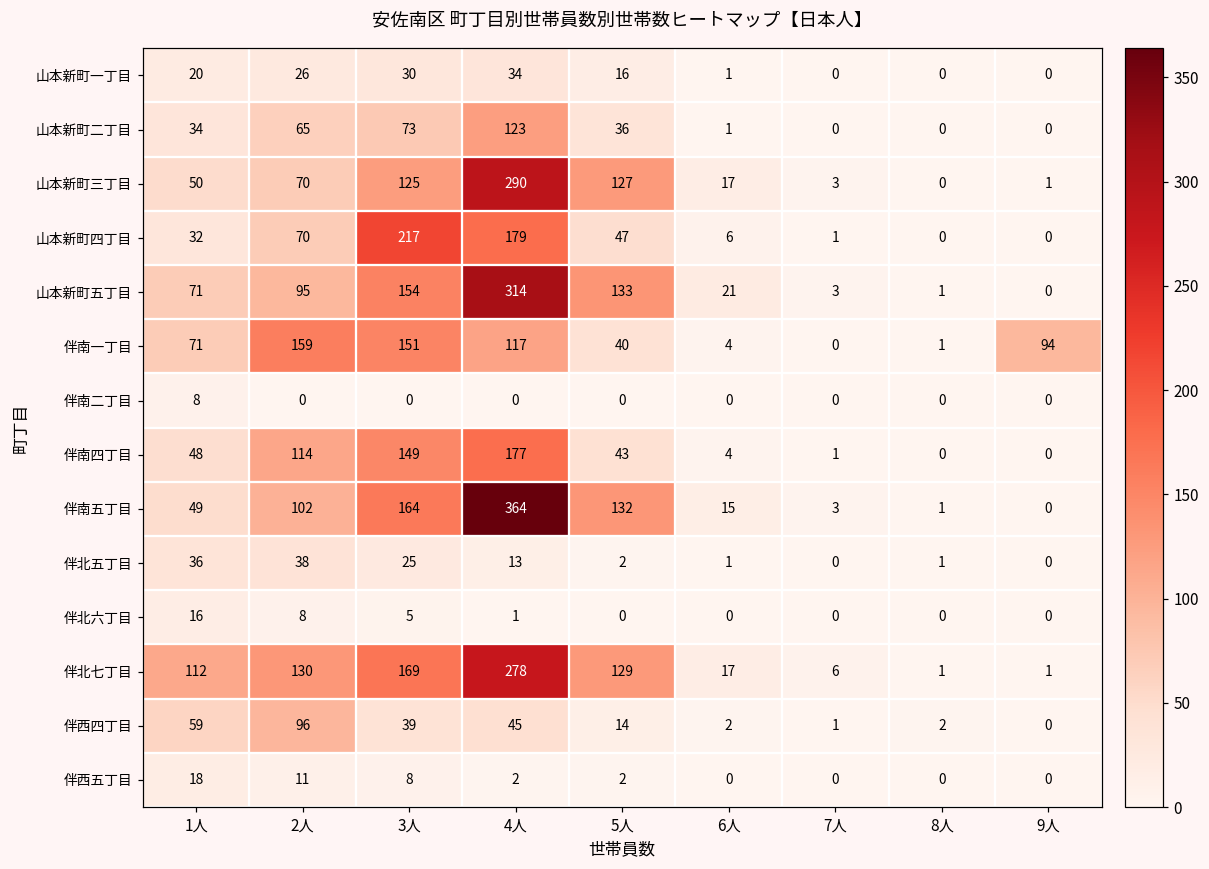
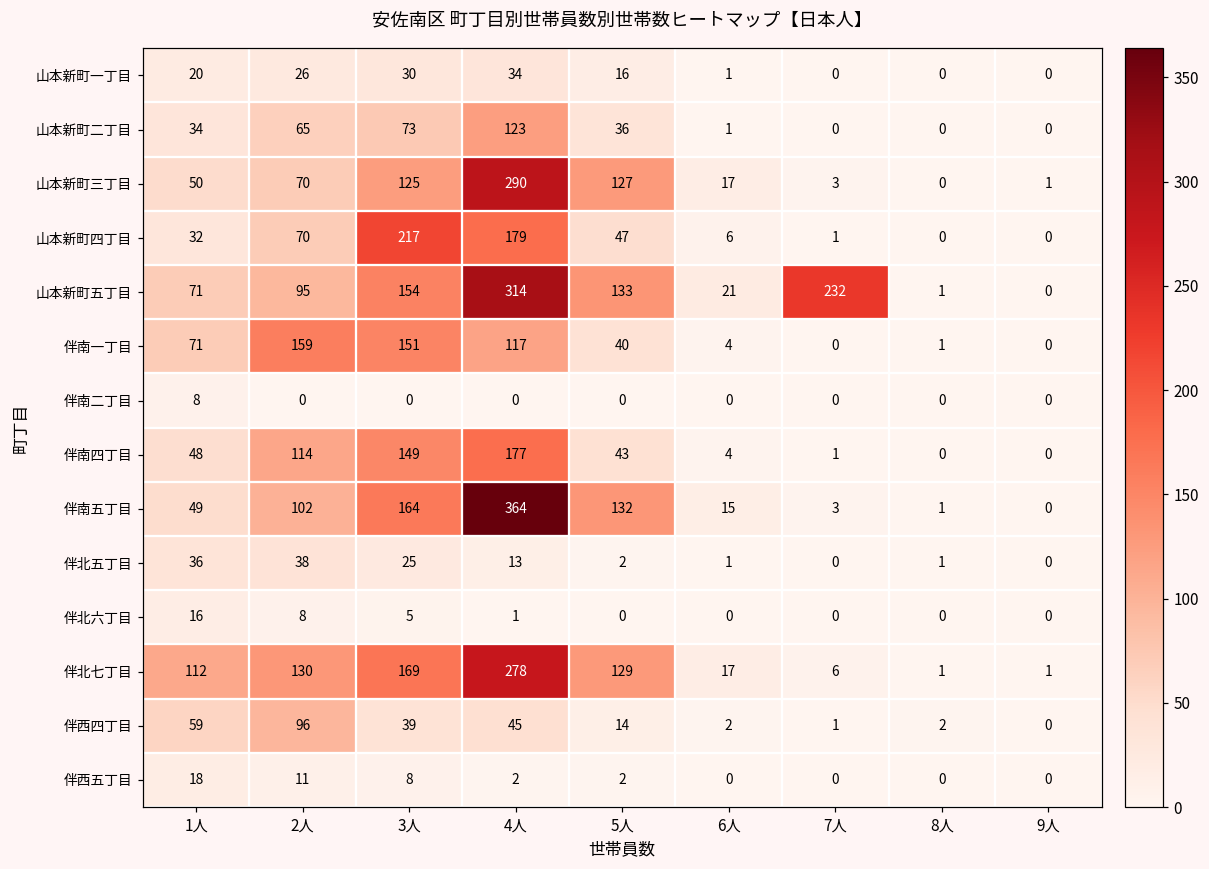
  {
    "山本新町一丁目": {
      "1人": 20,
      "2人": 26,
      "3人": 30,
      "4人": 34,
      "5人": 16,
      "6人": 1,
      "7人": 0,
      "8人": 0,
      "9人": 0
    },
    "山本新町二丁目": {
      "1人": 34,
      "2人": 65,
      "3人": 73,
      "4人": 123,
      "5人": 36,
      "6人": 1,
      "7人": 0,
      "8人": 0,
      "9人": 0
    },
    "山本新町三丁目": {
      "1人": 50,
      "2人": 70,
      "3人": 125,
      "4人": 290,
      "5人": 127,
      "6人": 17,
      "7人": 3,
      "8人": 0,
      "9人": 1
    },
    "山本新町四丁目": {
      "1人": 32,
      "2人": 70,
      "3人": 217,
      "4人": 179,
      "5人": 47,
      "6人": 6,
      "7人": 1,
      "8人": 0,
      "9人": 0
    },
    "山本新町五丁目": {
      "1人": 71,
      "2人": 95,
      "3人": 154,
      "4人": 314,
      "5人": 133,
      "6人": 21,
-     "7人": 3,
+     "7人": 232,
      "8人": 1,
      "9人": 0
    },
    "伴南一丁目": {
      "1人": 71,
      "2人": 159,
      "3人": 151,
      "4人": 117,
      "5人": 40,
      "6人": 4,
      "7人": 0,
      "8人": 1,
-     "9人": 94
+     "9人": 0
    },
    "伴南二丁目": {
      "1人": 8,
      "2人": 0,
      "3人": 0,
      "4人": 0,
      "5人": 0,
      "6人": 0,
      "7人": 0,
      "8人": 0,
      "9人": 0
    },
    "伴南四丁目": {
      "1人": 48,
      "2人": 114,
      "3人": 149,
      "4人": 177,
      "5人": 43,
      "6人": 4,
      "7人": 1,
      "8人": 0,
      "9人": 0
    },
    "伴南五丁目": {
      "1人": 49,
      "2人": 102,
      "3人": 164,
      "4人": 364,
      "5人": 132,
      "6人": 15,
      "7人": 3,
      "8人": 1,
      "9人": 0
    },
    "伴北五丁目": {
      "1人": 36,
      "2人": 38,
      "3人": 25,
      "4人": 13,
      "5人": 2,
      "6人": 1,
      "7人": 0,
      "8人": 1,
      "9人": 0
    },
    "伴北六丁目": {
      "1人": 16,
      "2人": 8,
      "3人": 5,
      "4人": 1,
      "5人": 0,
      "6人": 0,
      "7人": 0,
      "8人": 0,
      "9人": 0
    },
    "伴北七丁目": {
      "1人": 112,
      "2人": 130,
      "3人": 169,
      "4人": 278,
      "5人": 129,
      "6人": 17,
      "7人": 6,
      "8人": 1,
      "9人": 1
    },
    "伴西四丁目": {
      "1人": 59,
      "2人": 96,
      "3人": 39,
      "4人": 45,
      "5人": 14,
      "6人": 2,
      "7人": 1,
      "8人": 2,
      "9人": 0
    },
    "伴西五丁目": {
      "1人": 18,
      "2人": 11,
      "3人": 8,
      "4人": 2,
      "5人": 2,
      "6人": 0,
      "7人": 0,
      "8人": 0,
      "9人": 0
    }
  }
